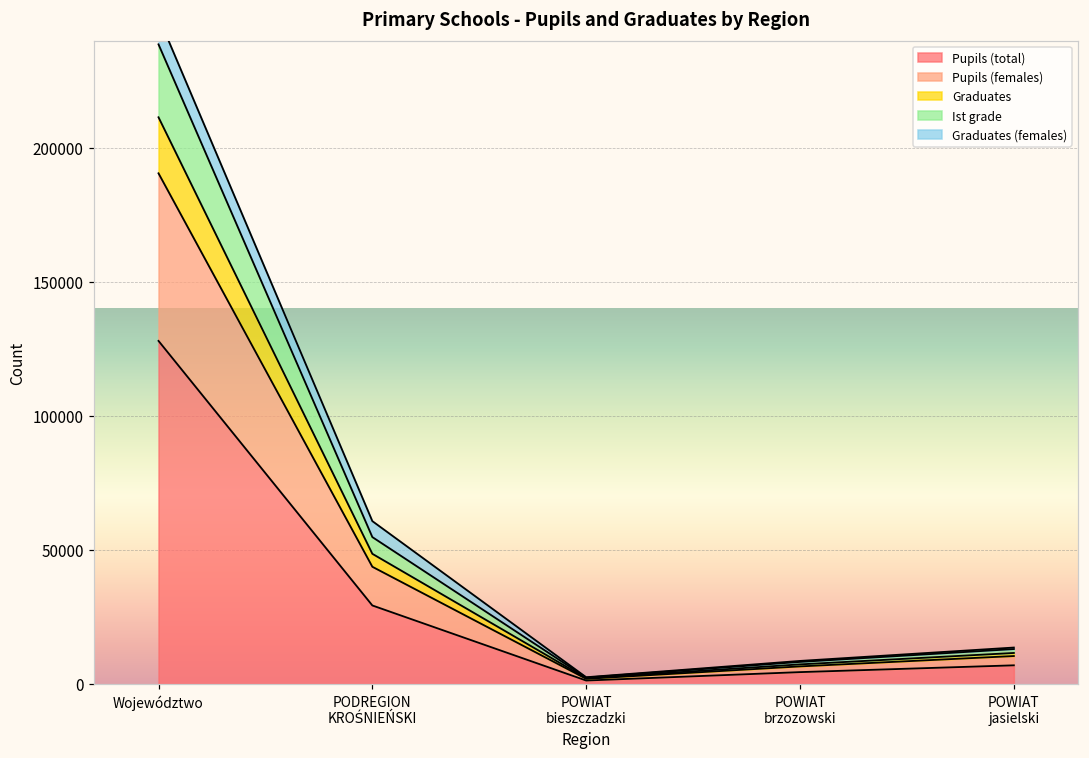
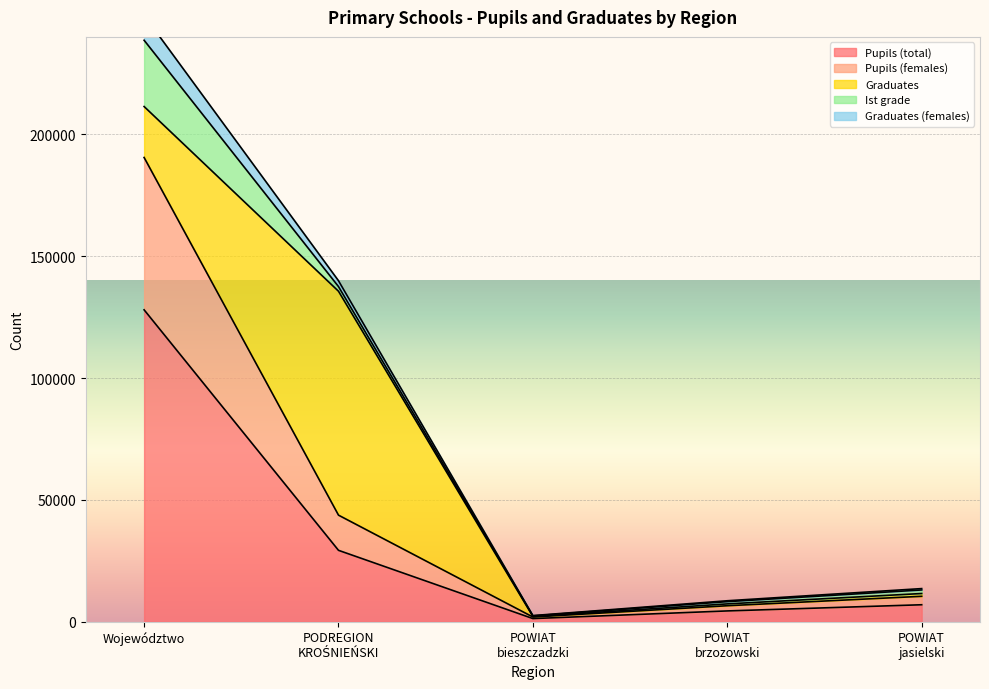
  {
    "Graduates": {
      "Województwo": 21000,
-     "PODREGION KROŚNIEŃSKI": 5000,
+     "PODREGION KROŚNIEŃSKI": 92000,
      "POWIAT jasielski": 1000
    },
    "Ist grade": {
      "Województwo": 27000,
-     "PODREGION KROŚNIEŃSKI": 6000
+     "PODREGION KROŚNIEŃSKI": 2000
    },
    "Graduates (females)": {
-     "PODREGION KROŚNIEŃSKI": 6000
+     "PODREGION KROŚNIEŃSKI": 2000
    }
  }
